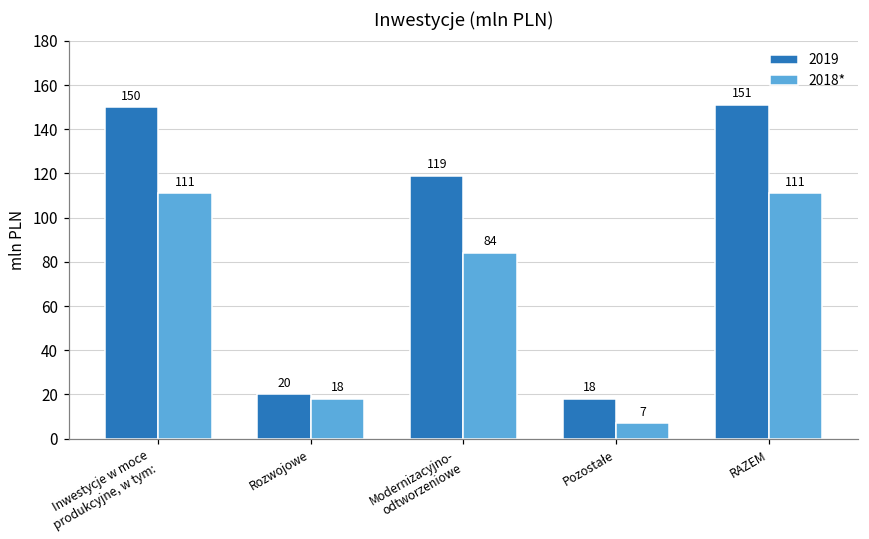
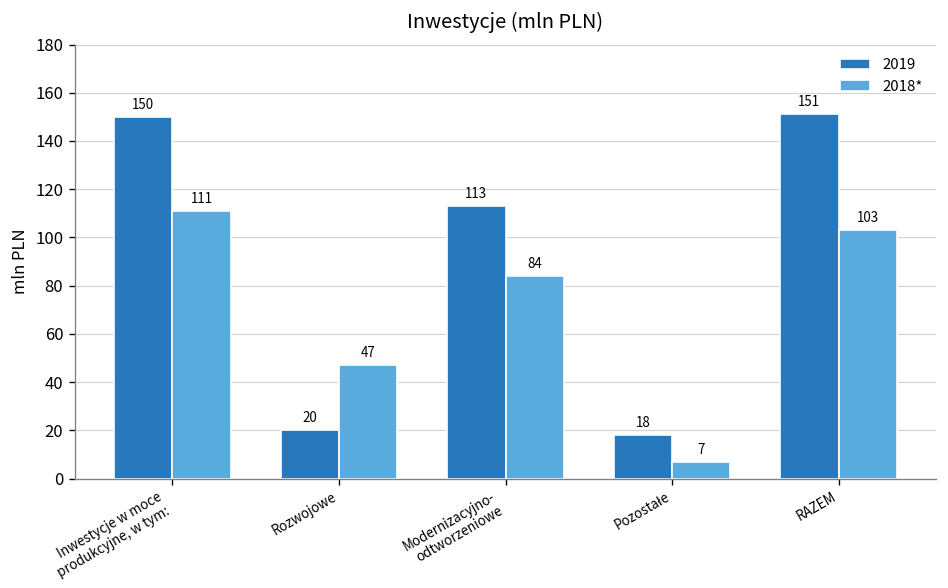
  {
    "2019": {
      "Inwestycje w moce produkcyjne, w tym:": 150,
      "Rozwojowe": 20,
-     "Modernizacyjno- odtworzeniowe": 119,
+     "Modernizacyjno- odtworzeniowe": 113,
      "Pozostałe": 18,
      "RAZEM": 151
    },
    "2018*": {
      "Inwestycje w moce produkcyjne, w tym:": 111,
-     "Rozwojowe": 18,
+     "Rozwojowe": 47,
      "Modernizacyjno- odtworzeniowe": 84,
      "Pozostałe": 7,
-     "RAZEM": 111
+     "RAZEM": 103
    }
  }
